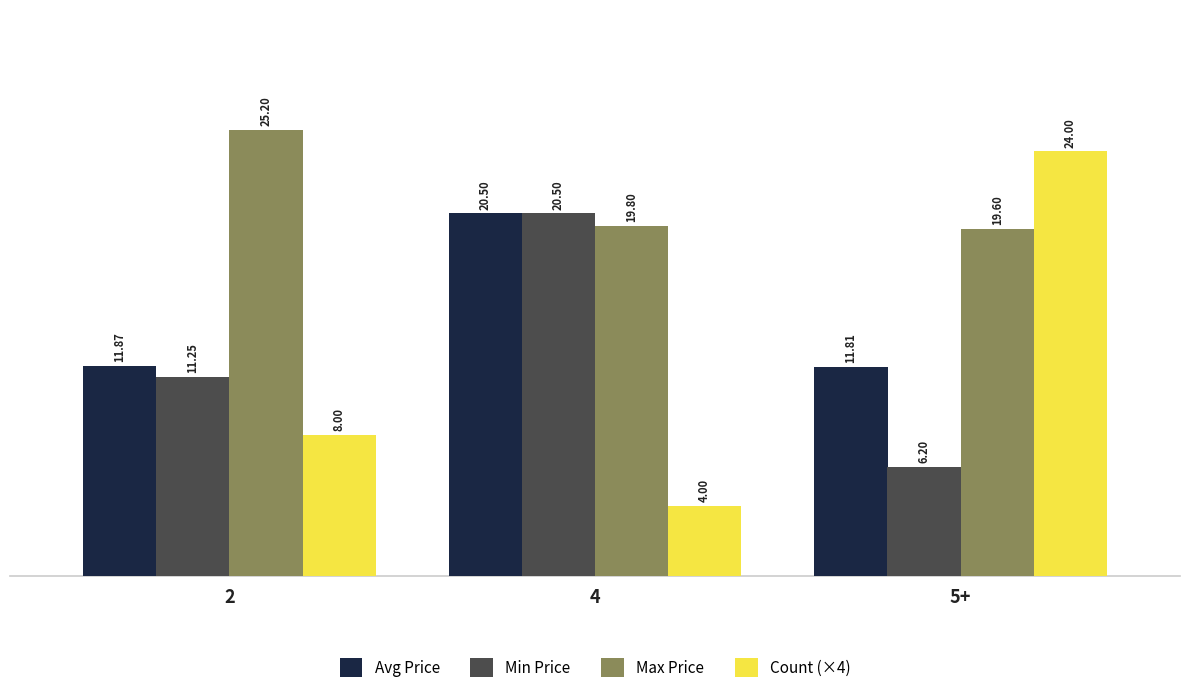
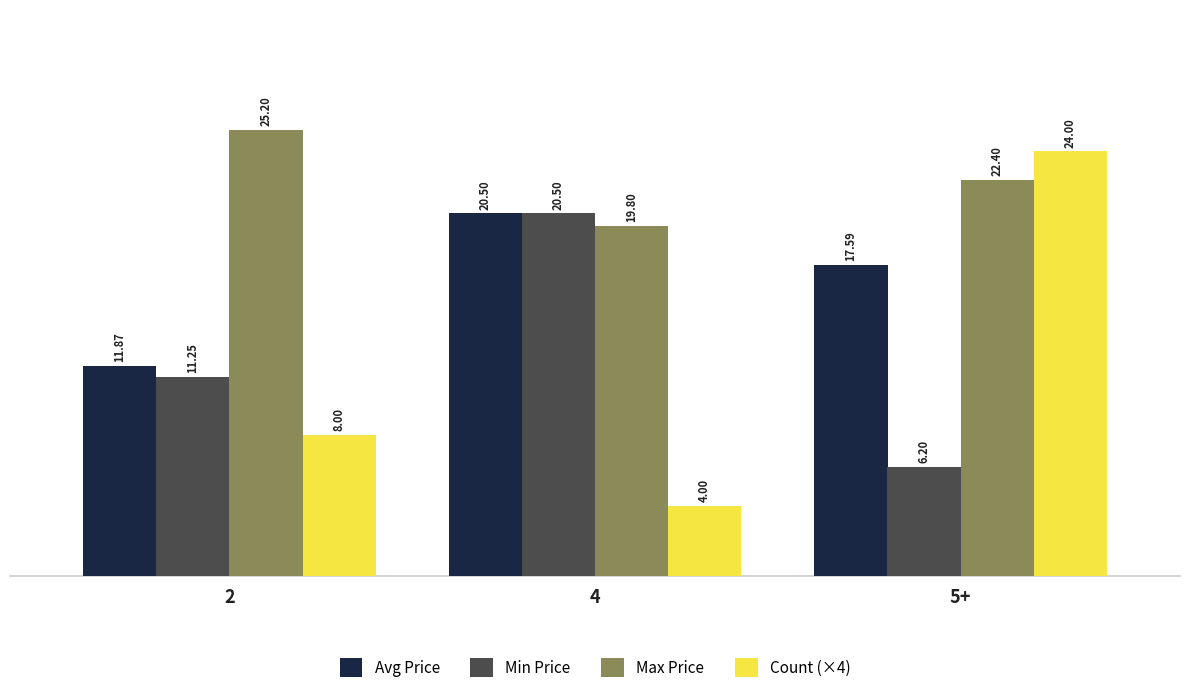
  {
    "Avg Price": {
      "2": 11.87,
      "4": 20.50,
-     "5+": 11.81
+     "5+": 17.59
    },
    "Min Price": {
      "2": 11.25,
      "4": 20.50,
      "5+": 6.20
    },
    "Max Price": {
      "2": 25.20,
      "4": 19.80,
-     "5+": 19.60
+     "5+": 22.40
    },
    "Count (×4)": {
      "2": 8.00,
      "4": 4.00,
      "5+": 24.00
    }
  }
